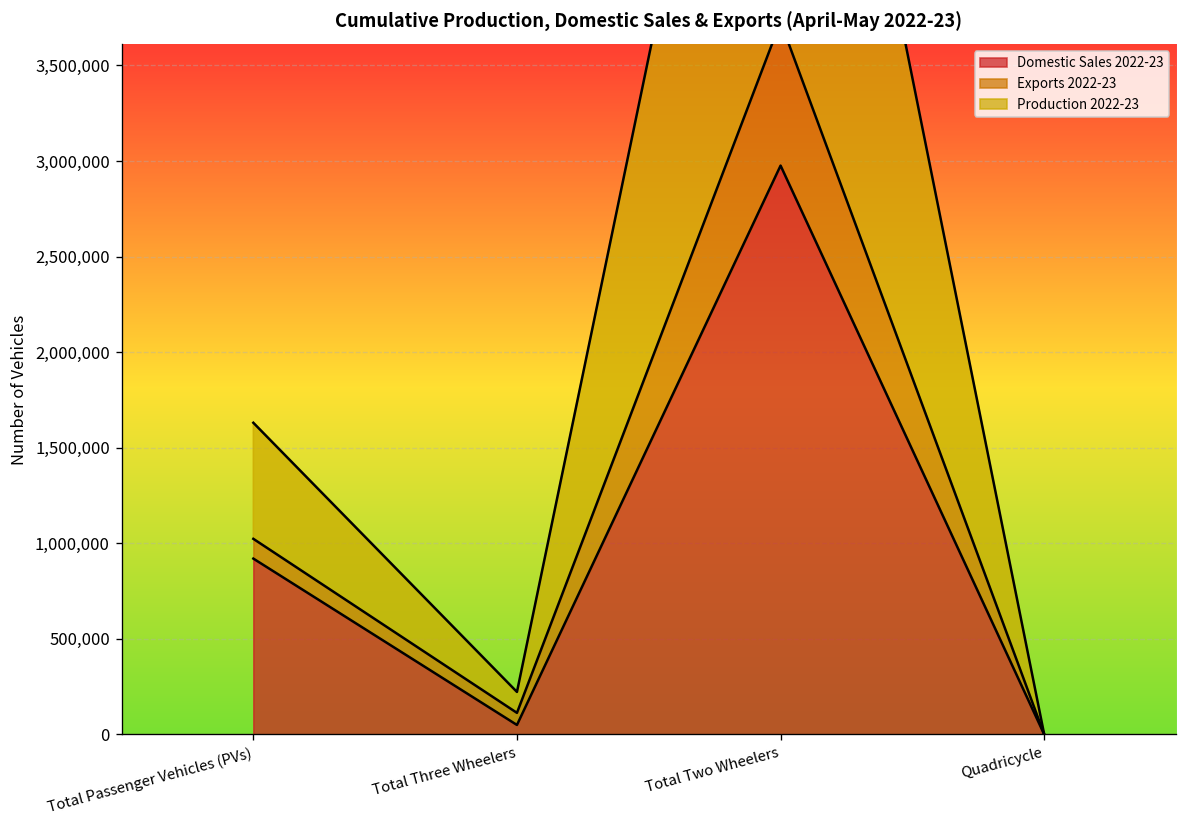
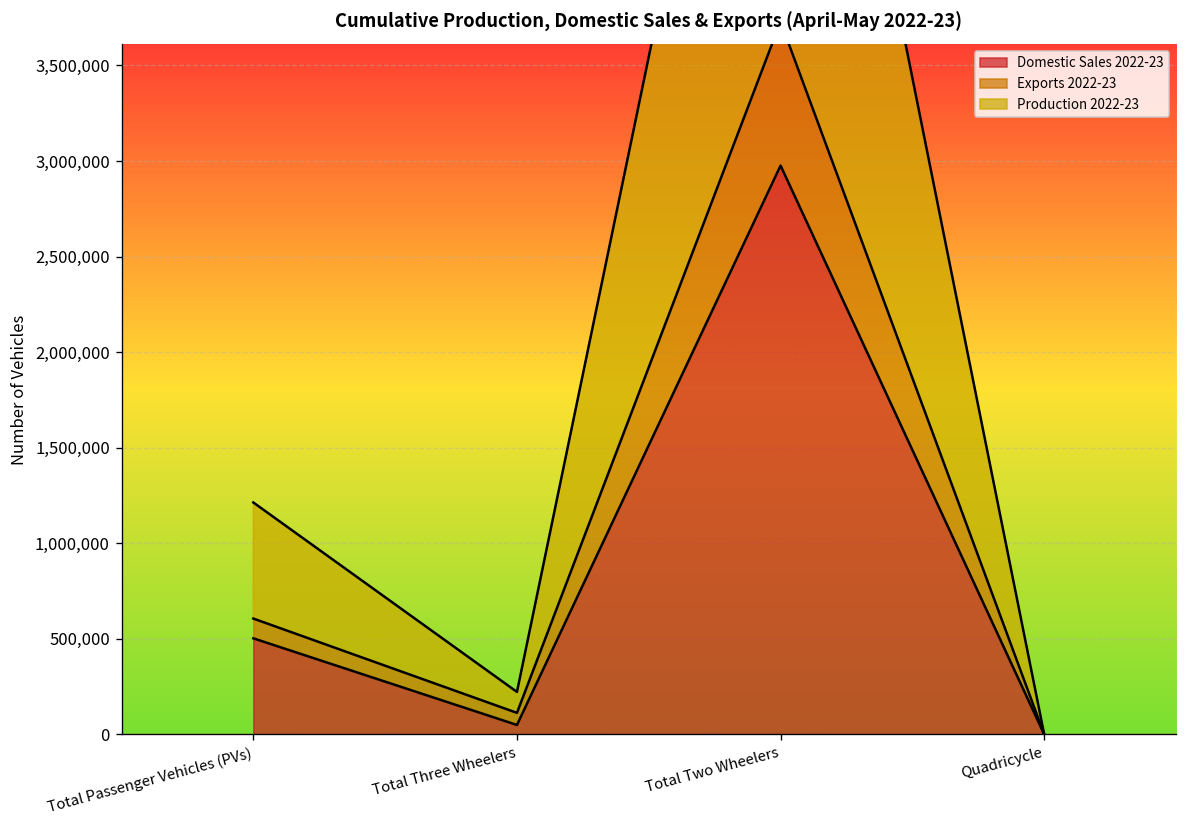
  {
    "Domestic Sales 2022-23": {
-     "Total Passenger Vehicles (PVs)": "920,000",
+     "Total Passenger Vehicles (PVs)": "500,000",
      "Total Three Wheelers": "50,000",
      "Total Two Wheelers": "2,980,000"
    }
  }
